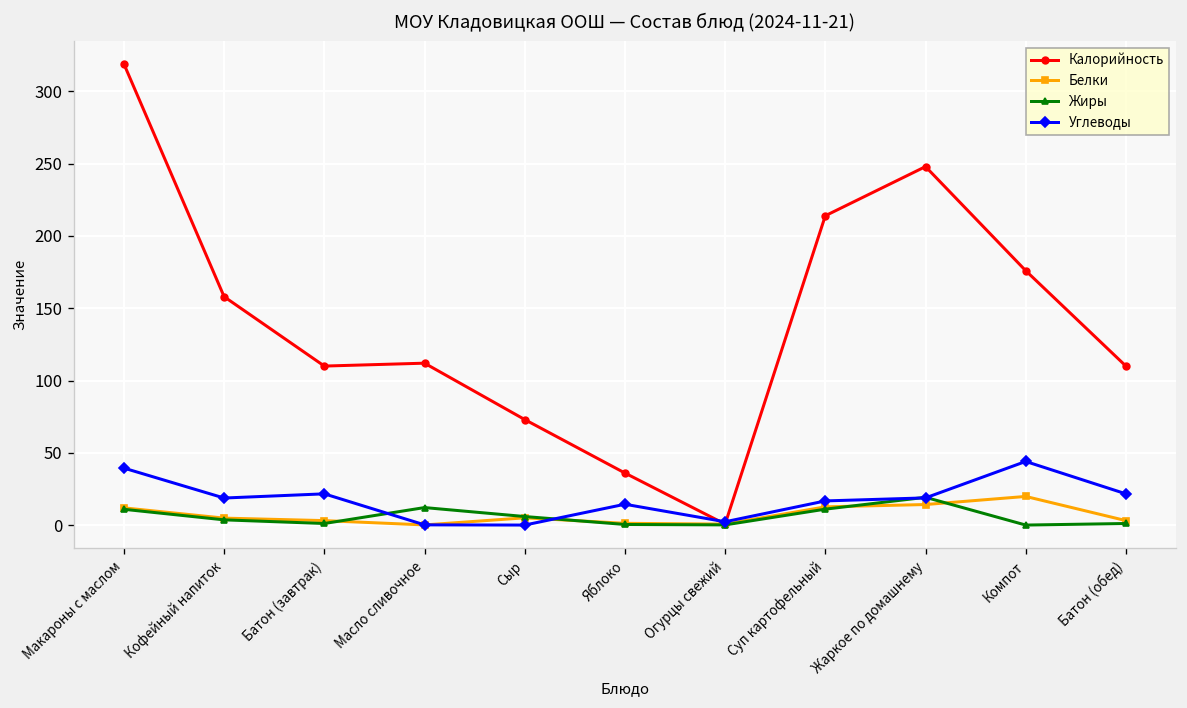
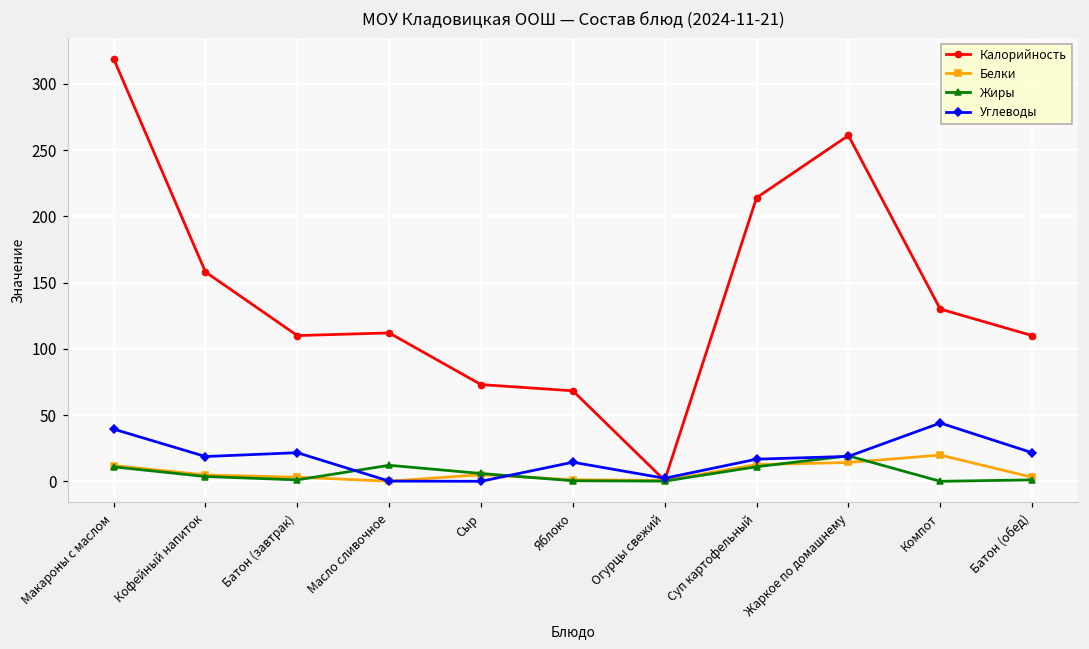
  {
    "Калорийность": {
      "Макароны с маслом": 319,
      "Кофейный напиток": 158,
      "Батон (завтрак)": 110,
      "Масло сливочное": 112,
      "Сыр": 73,
-     "Яблоко": 36,
+     "Яблоко": 68,
      "Суп картофельный": 214,
-     "Жаркое по домашнему": 248,
-     "Компот": 176,
+     "Жаркое по домашнему": 261,
+     "Компот": 130,
      "Батон (обед)": 110
    },
    "Белки": {
      "Жаркое по домашнему": 14,
      "Компот": 20
    },
    "Жиры": {
      "Масло сливочное": 12,
      "Компот": 0
    },
    "Углеводы": {
      "Макароны с маслом": 39,
      "Кофейный напиток": 19,
      "Батон (завтрак)": 22,
      "Сыр": 0,
      "Яблоко": 14,
      "Суп картофельный": 17,
      "Компот": 44,
      "Батон (обед)": 22
    }
  }
